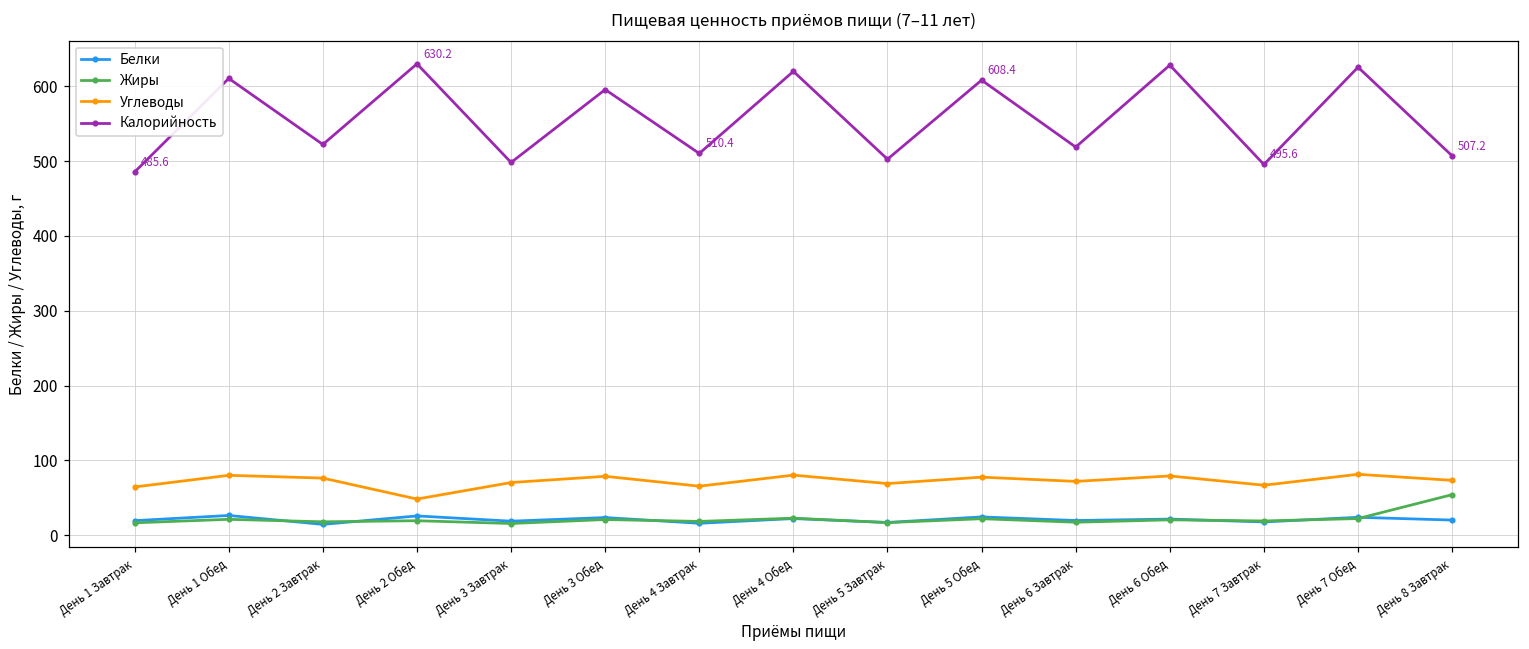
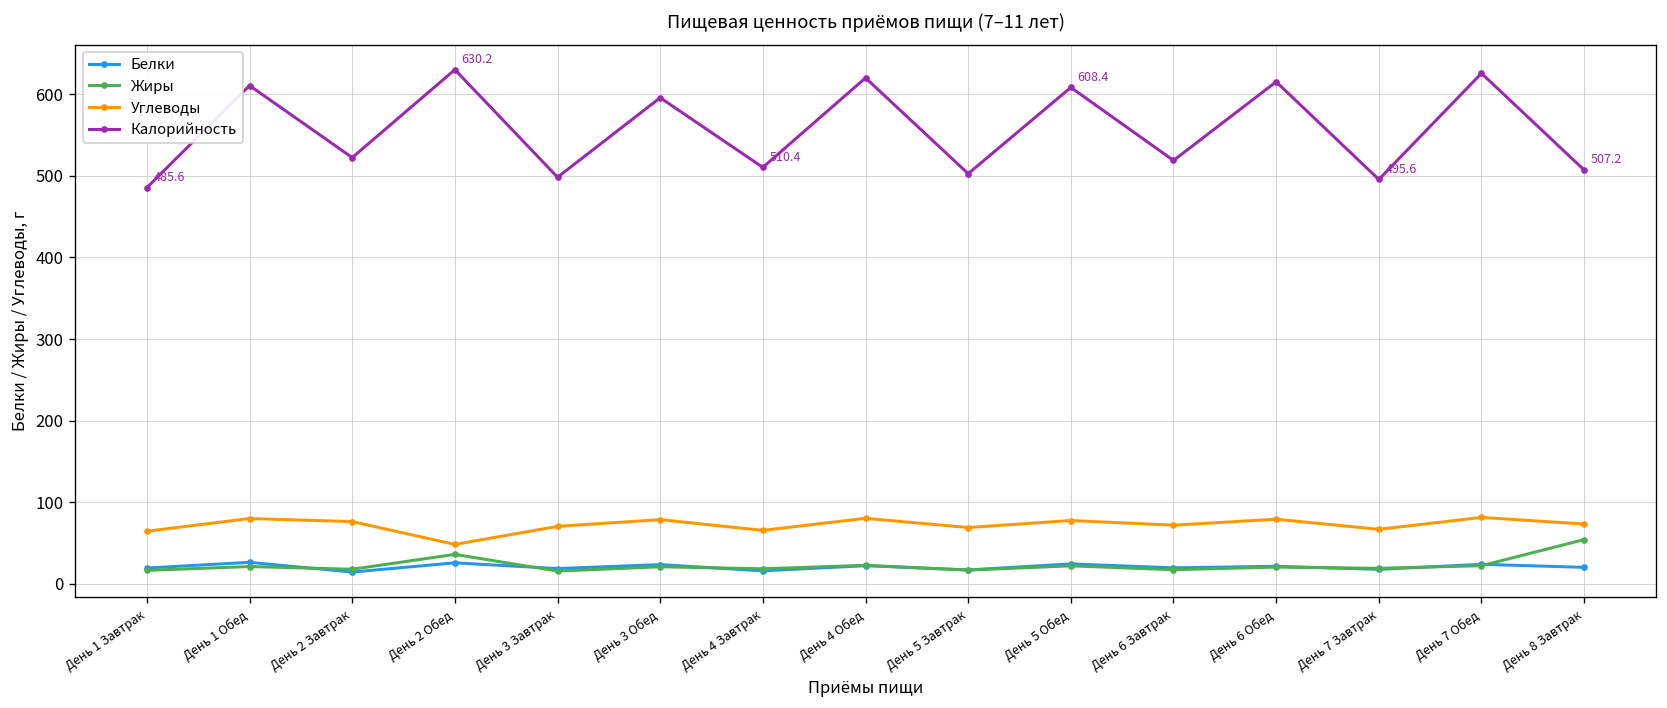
  {
    "Белки": {
      "День 1 Обед": 30,
      "День 2 Обед": 30,
      "День 8 Завтрак": 20
    },
    "Жиры": {
      "День 1 Обед": 20,
-     "День 2 Обед": 20,
+     "День 2 Обед": 40,
      "День 8 Завтрак": 50
    },
    "Углеводы": {
      "День 1 Завтрак": 60,
      "День 1 Обед": 80,
      "День 2 Завтрак": 80,
      "День 2 Обед": 50,
      "День 3 Завтрак": 70,
      "День 3 Обед": 80,
      "День 4 Завтрак": 70,
      "День 4 Обед": 80,
      "День 5 Завтрак": 70,
      "День 5 Обед": 80,
      "День 6 Завтрак": 70,
      "День 6 Обед": 80,
      "День 7 Завтрак": 70,
      "День 7 Обед": 80,
      "День 8 Завтрак": 70
    },
    "Калорийность": {
      "День 1 Обед": 610,
      "День 2 Завтрак": 520,
      "День 3 Завтрак": 500,
      "День 3 Обед": 600,
      "День 4 Обед": 620,
      "День 5 Завтрак": 500,
      "День 6 Завтрак": 520,
-     "День 6 Обед": 630,
+     "День 6 Обед": 620,
      "День 7 Обед": 630
    }
  }
